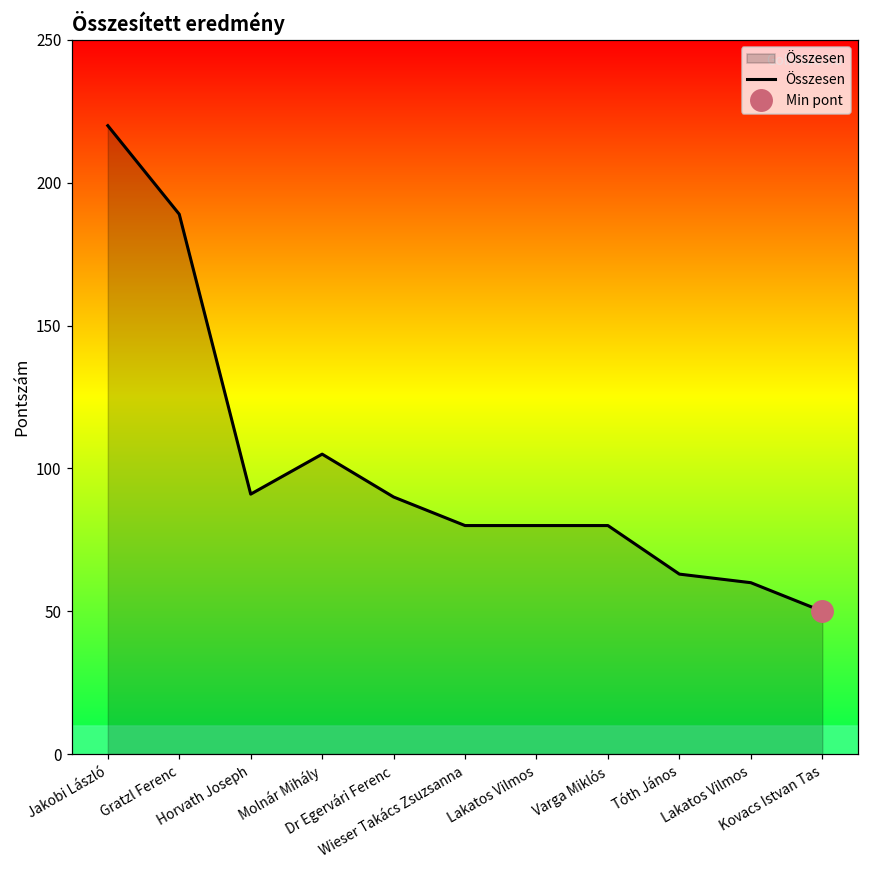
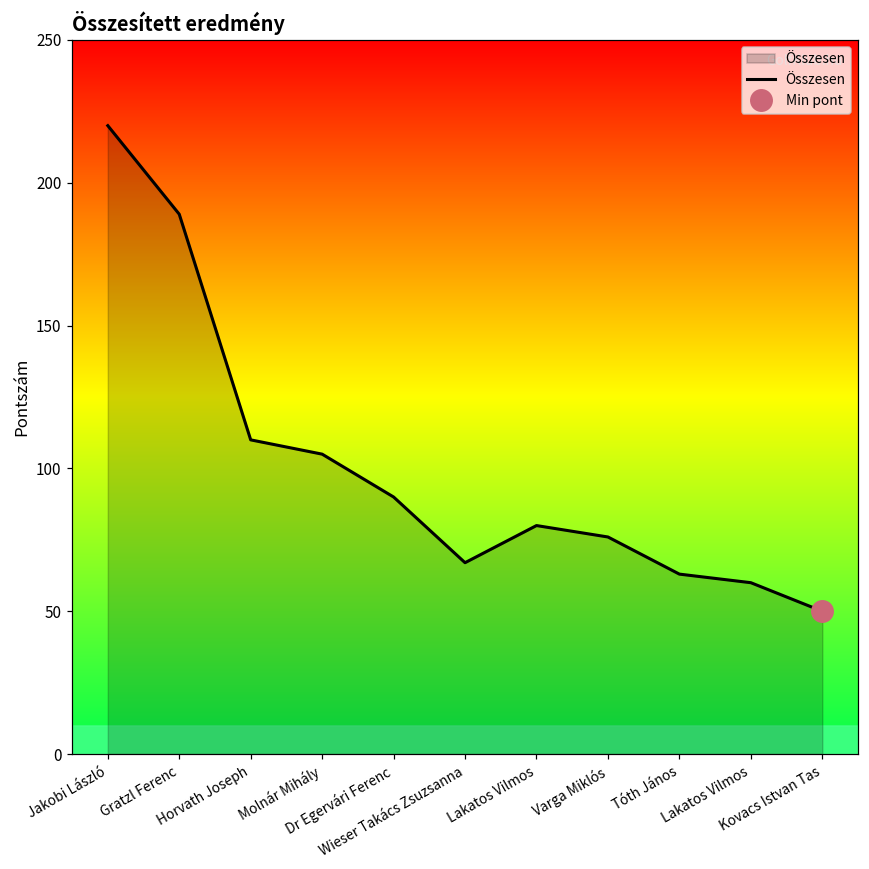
  {
    "Összesen": {
      "Jakobi László": 220,
      "Gratzl Ferenc": 189,
-     "Horvath Joseph": 91,
+     "Horvath Joseph": 110,
      "Molnár Mihály": 105,
      "Dr Egervári Ferenc": 90,
-     "Wieser Takács Zsuzsanna": 80,
-     "Varga Miklós": 80,
+     "Wieser Takács Zsuzsanna": 67,
+     "Varga Miklós": 76,
      "Tóth János": 63
    }
  }
